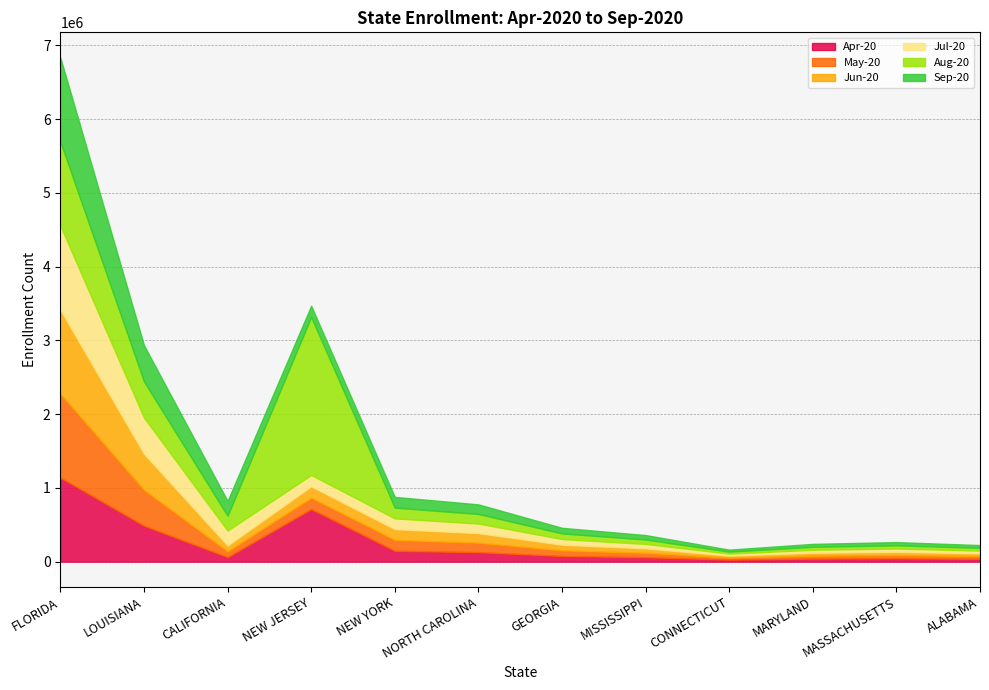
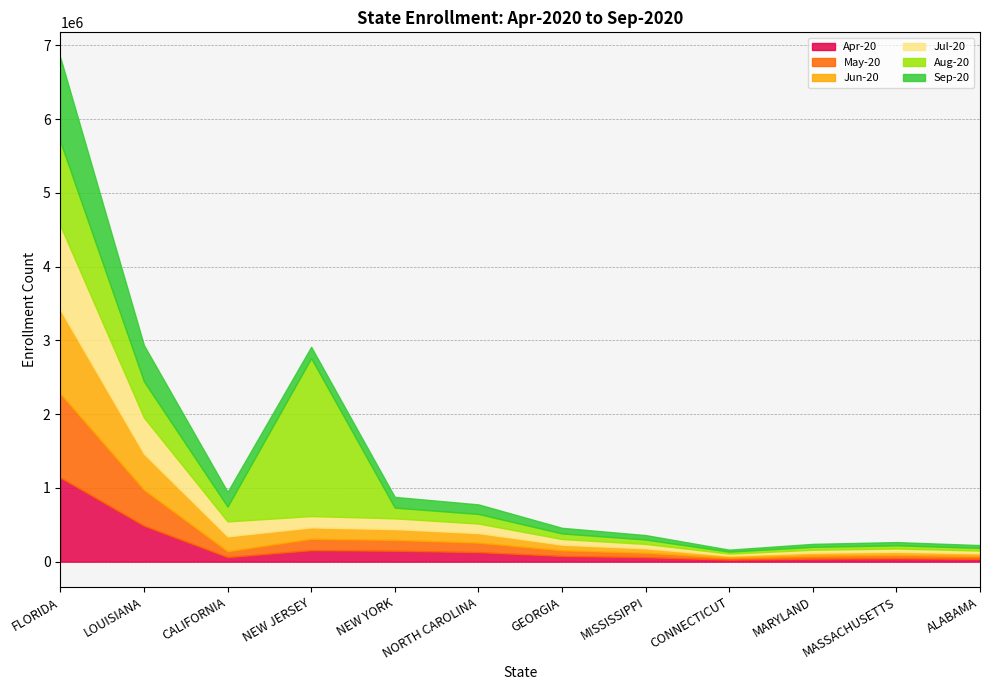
  {
    "Apr-20": {
      "FLORIDA": 1100000,
      "LOUISIANA": 500000,
      "CALIFORNIA": 100000,
-     "NEW JERSEY": 700000,
+     "NEW JERSEY": 200000,
      "NEW YORK": 100000,
      "NORTH CAROLINA": 100000,
      "GEORGIA": 100000,
      "MISSISSIPPI": 100000,
      "MARYLAND": 0,
      "MASSACHUSETTS": 0,
      "ALABAMA": 0
    },
    "May-20": {
      "FLORIDA": 1100000,
      "LOUISIANA": 500000,
      "CALIFORNIA": 100000,
      "NEW JERSEY": 200000,
      "NEW YORK": 100000,
      "NORTH CAROLINA": 100000,
      "GEORGIA": 100000,
      "MISSISSIPPI": 100000,
      "MARYLAND": 0,
      "MASSACHUSETTS": 0,
      "ALABAMA": 0
    },
    "Jun-20": {
      "FLORIDA": 1100000,
      "LOUISIANA": 500000,
-     "CALIFORNIA": 100000,
+     "CALIFORNIA": 200000,
      "NEW JERSEY": 200000,
      "NEW YORK": 100000,
      "NORTH CAROLINA": 100000,
      "GEORGIA": 100000,
      "MISSISSIPPI": 100000,
      "MARYLAND": 0,
      "MASSACHUSETTS": 0,
      "ALABAMA": 0
    },
    "Jul-20": {
      "FLORIDA": 1100000,
      "LOUISIANA": 500000,
      "CALIFORNIA": 200000,
      "NEW JERSEY": 200000,
      "NEW YORK": 100000,
      "NORTH CAROLINA": 100000,
      "GEORGIA": 100000,
      "MISSISSIPPI": 100000,
      "MARYLAND": 0,
      "MASSACHUSETTS": 0,
      "ALABAMA": 0
    },
    "Aug-20": {
      "FLORIDA": 1100000,
      "LOUISIANA": 500000,
      "CALIFORNIA": 200000,
      "NEW JERSEY": 2100000,
      "NEW YORK": 100000,
      "NORTH CAROLINA": 100000,
      "GEORGIA": 100000,
      "MISSISSIPPI": 100000,
      "MARYLAND": 0,
      "MASSACHUSETTS": 0,
      "ALABAMA": 0
    },
    "Sep-20": {
      "FLORIDA": 1100000,
      "LOUISIANA": 500000,
      "CALIFORNIA": 200000,
      "NEW JERSEY": 200000,
      "NEW YORK": 100000,
      "NORTH CAROLINA": 100000,
      "GEORGIA": 100000,
      "MISSISSIPPI": 100000,
      "MARYLAND": 0,
      "MASSACHUSETTS": 0,
      "ALABAMA": 0
    }
  }
